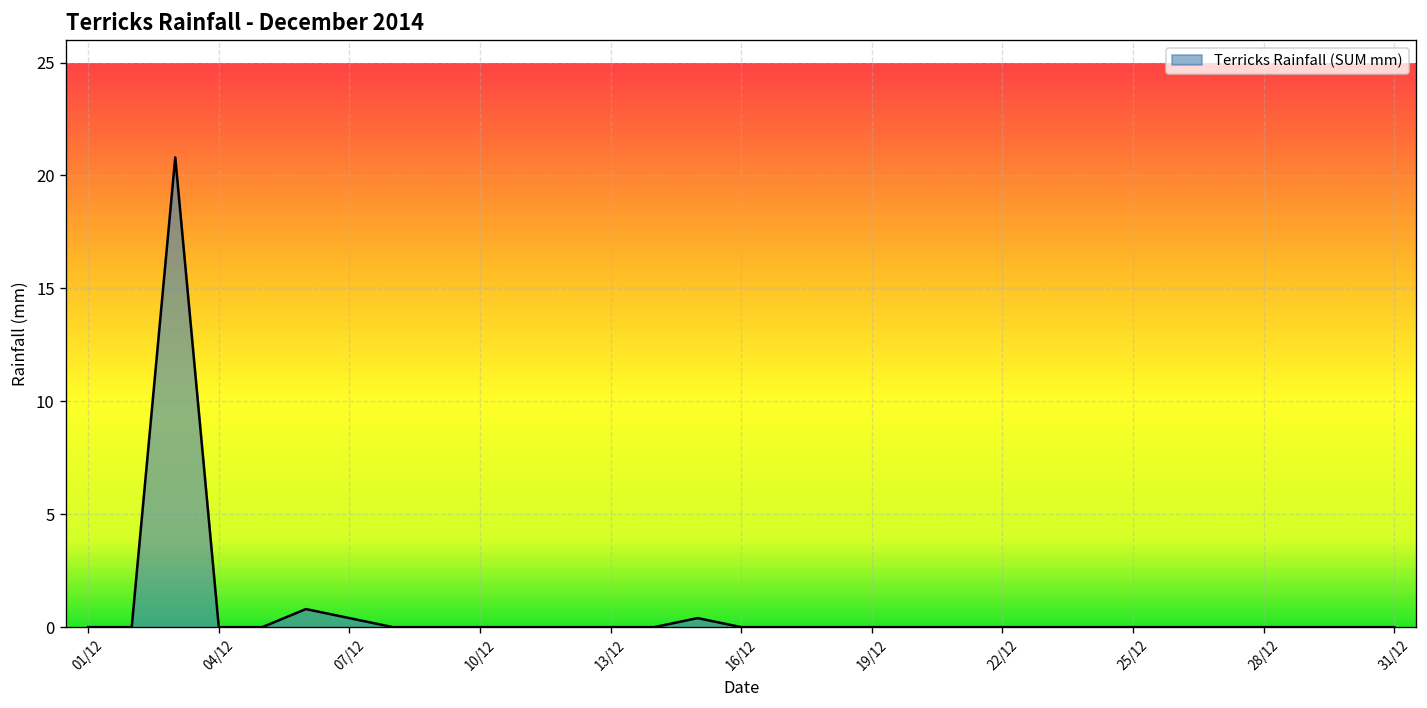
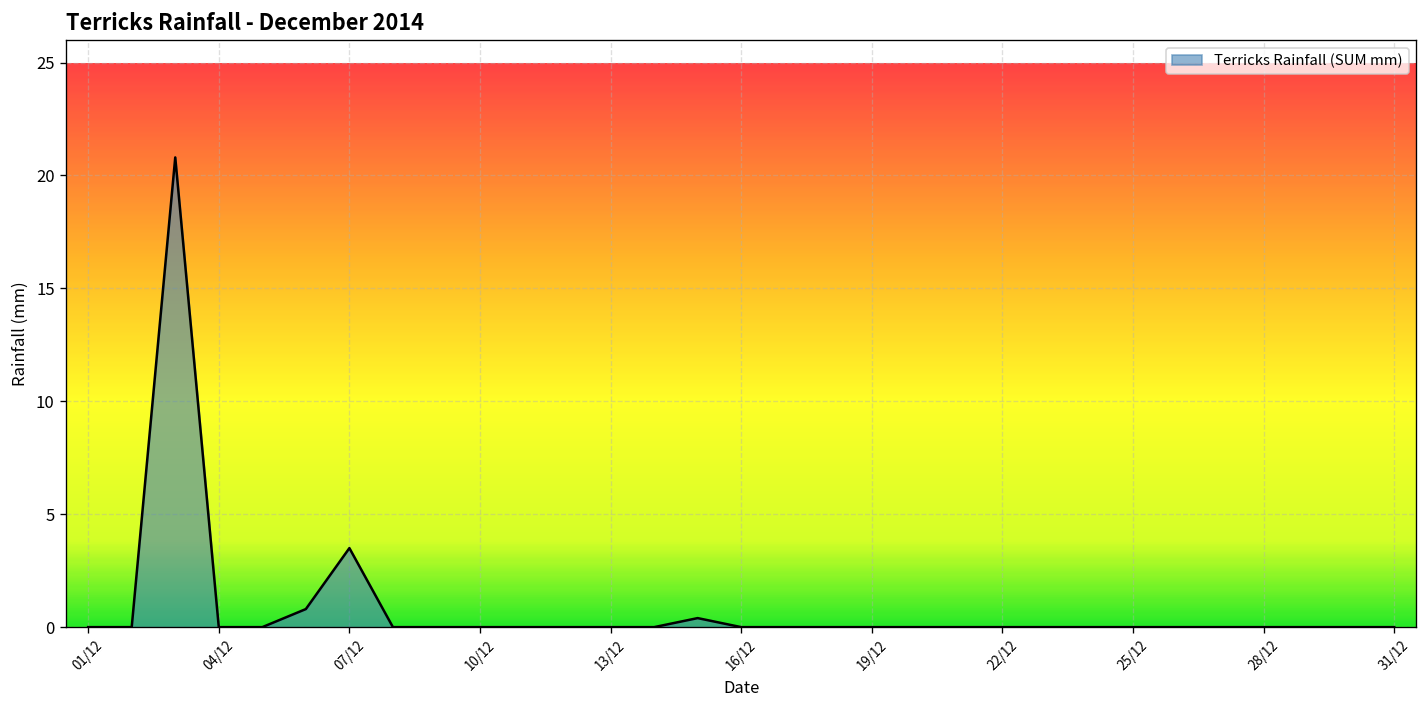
  {
    "01/12": 0.0,
    "04/12": 0.0,
-   "07/12": 0.4,
+   "07/12": 3.5,
    "10/12": 0.0,
    "13/12": 0.0,
    "16/12": 0.0,
    "19/12": 0.0,
    "22/12": 0.0,
    "25/12": 0.0,
    "28/12": 0.0,
    "31/12": 0.0
  }
